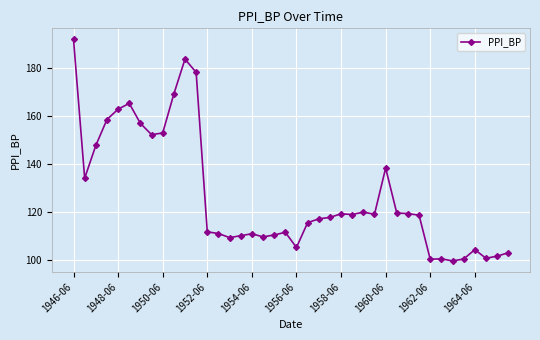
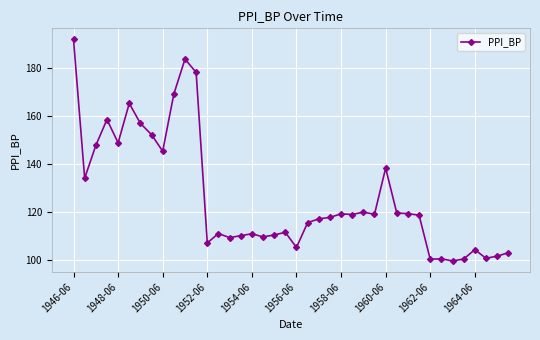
  {
    "1946-06": 192,
-   "1948-06": 163,
-   "1950-06": 153,
-   "1952-06": 112,
+   "1948-06": 149,
+   "1950-06": 145,
+   "1952-06": 107,
    "1954-06": 111,
    "1956-06": 105,
    "1958-06": 119,
    "1960-06": 138,
    "1962-06": 100,
    "1964-06": 104
  }
